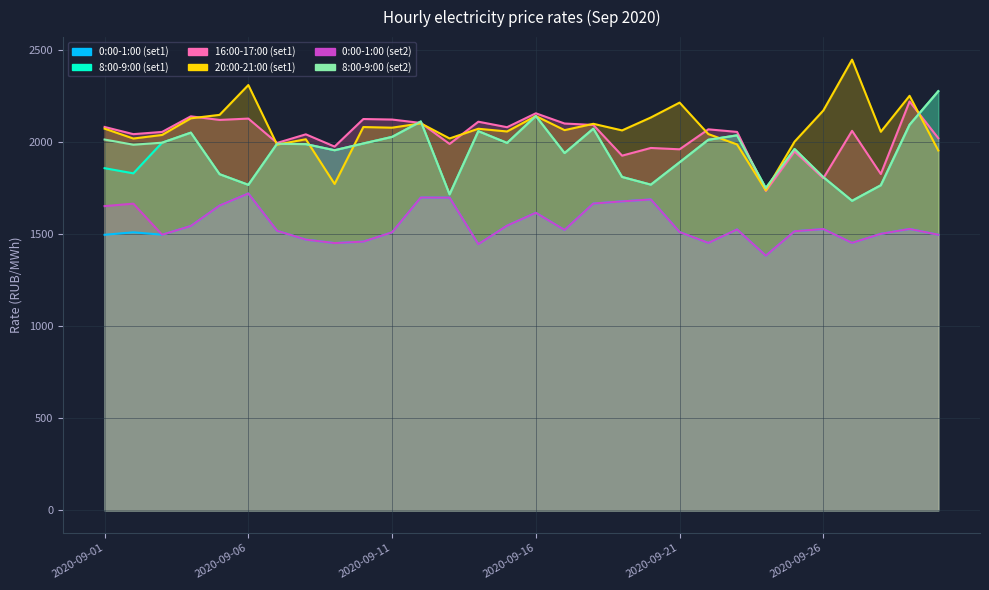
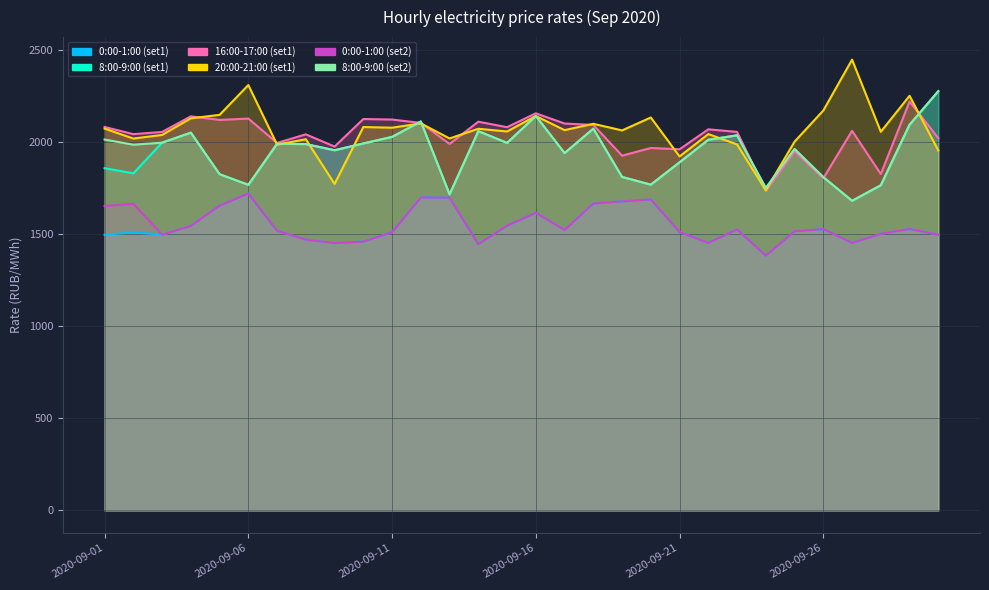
  {
    "20:00-21:00 (set1)": {
      "2020-09-06": 2310,
      "2020-09-11": 2080,
-     "2020-09-21": 2210,
+     "2020-09-21": 1920,
      "2020-09-26": 2170
    }
  }
